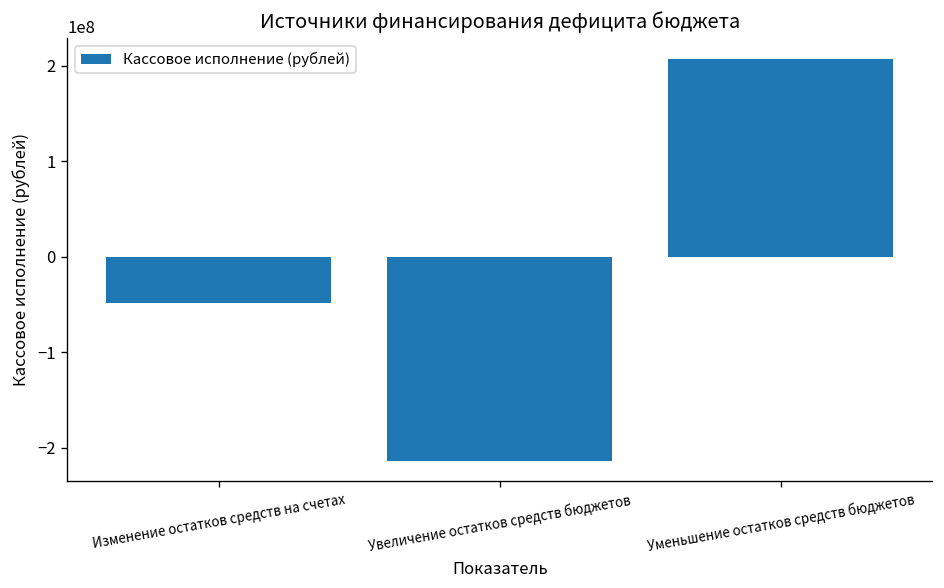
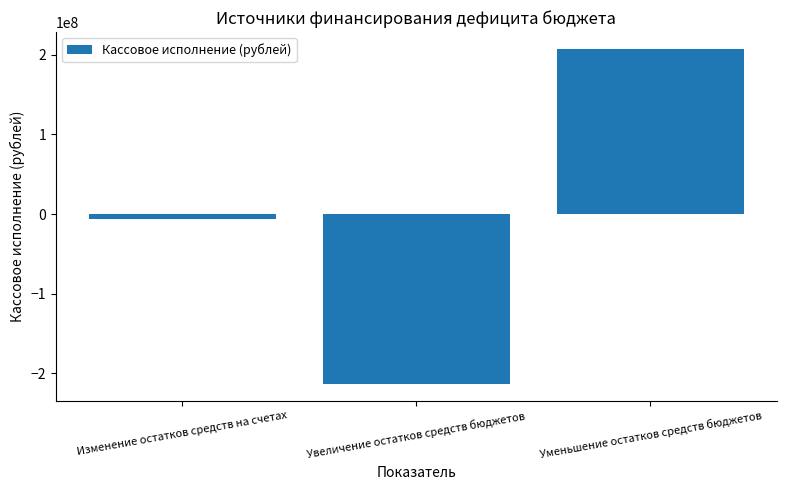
  {
-   "Изменение остатков средств на счетах": -50000000,
+   "Изменение остатков средств на счетах": -10000000,
    "Увеличение остатков средств бюджетов": -210000000,
    "Уменьшение остатков средств бюджетов": 210000000
  }
